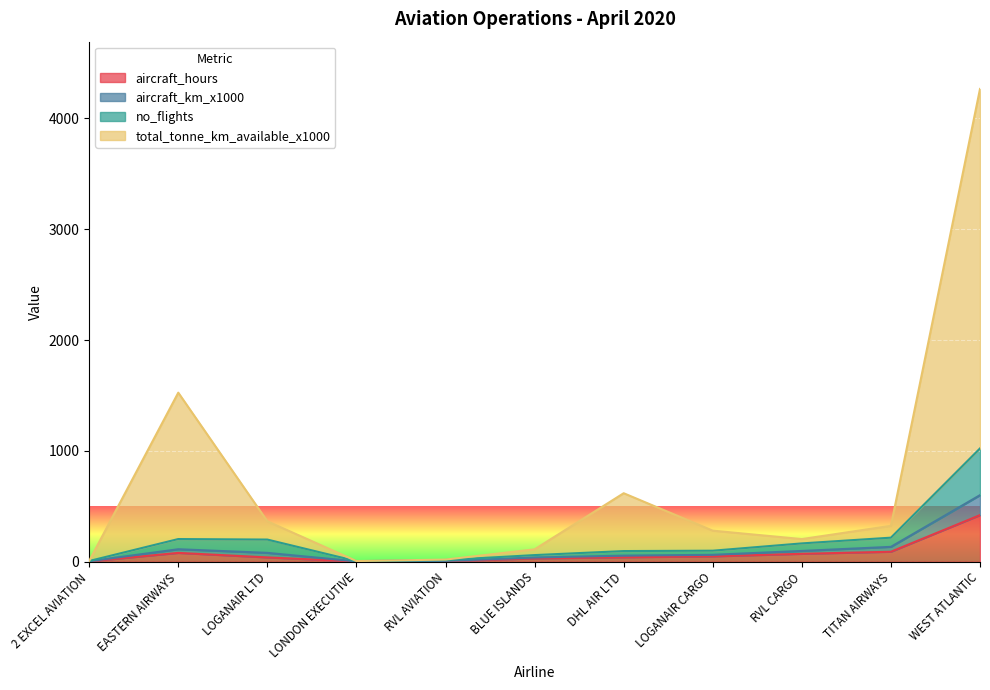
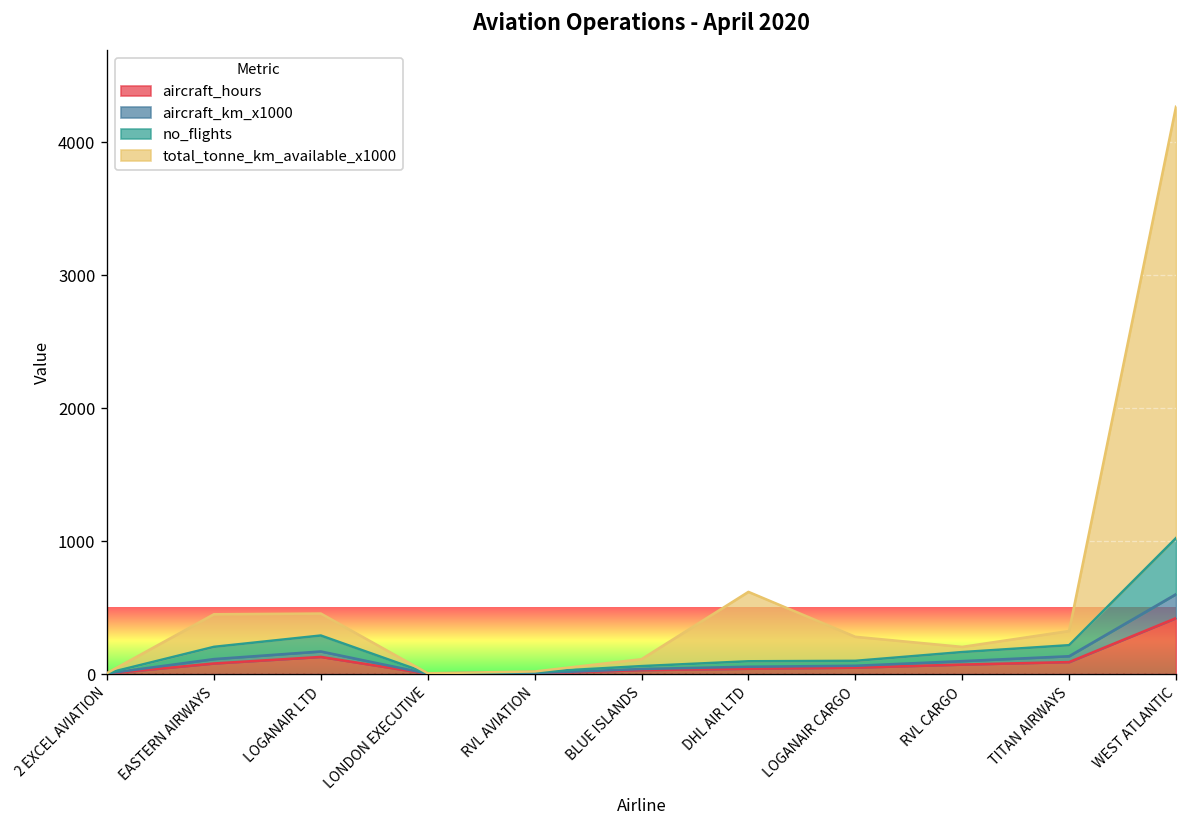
  {
    "aircraft_hours": {
      "EASTERN AIRWAYS": 80,
-     "LOGANAIR LTD": 40,
+     "LOGANAIR LTD": 130,
      "RVL CARGO": 70,
      "TITAN AIRWAYS": 90,
      "WEST ATLANTIC": 420
    },
    "total_tonne_km_available_x1000": {
-     "EASTERN AIRWAYS": 1320,
+     "EASTERN AIRWAYS": 250,
      "LOGANAIR LTD": 170,
      "BLUE ISLANDS": 50,
      "DHL AIR LTD": 520,
      "LOGANAIR CARGO": 180,
      "RVL CARGO": 40,
      "TITAN AIRWAYS": 110,
      "WEST ATLANTIC": 3240
    }
  }
